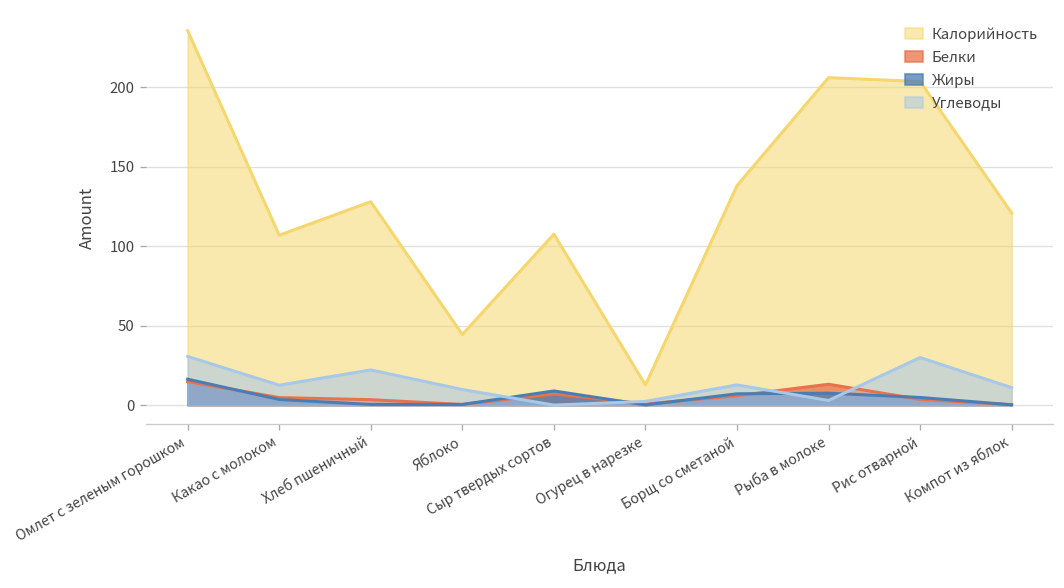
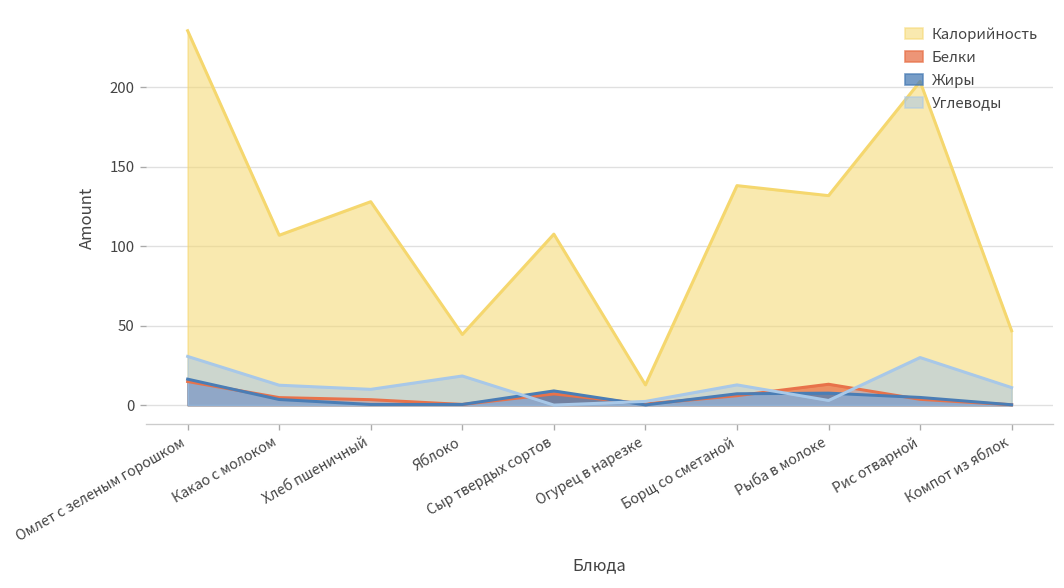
  {
    "Калорийность": {
      "Омлет с зеленым горошком": 235,
      "Какао с молоком": 107,
      "Хлеб пшеничный": 128,
      "Яблоко": 44,
      "Сыр твердых сортов": 108,
      "Огурец в нарезке": 13,
      "Борщ со сметаной": 138,
-     "Рыба в молоке": 206,
+     "Рыба в молоке": 132,
      "Рис отварной": 204,
-     "Компот из яблок": 121
+     "Компот из яблок": 47
    },
    "Белки": {
      "Хлеб пшеничный": 3,
      "Рыба в молоке": 13
    },
    "Жиры": {
      "Хлеб пшеничный": 0,
      "Рыба в молоке": 8
    },
    "Углеводы": {
      "Омлет с зеленым горошком": 31,
      "Какао с молоком": 13,
-     "Хлеб пшеничный": 22,
-     "Яблоко": 10,
+     "Хлеб пшеничный": 10,
+     "Яблоко": 18,
      "Сыр твердых сортов": 0,
      "Борщ со сметаной": 13,
      "Рыба в молоке": 3,
      "Рис отварной": 30,
      "Компот из яблок": 11
    }
  }
